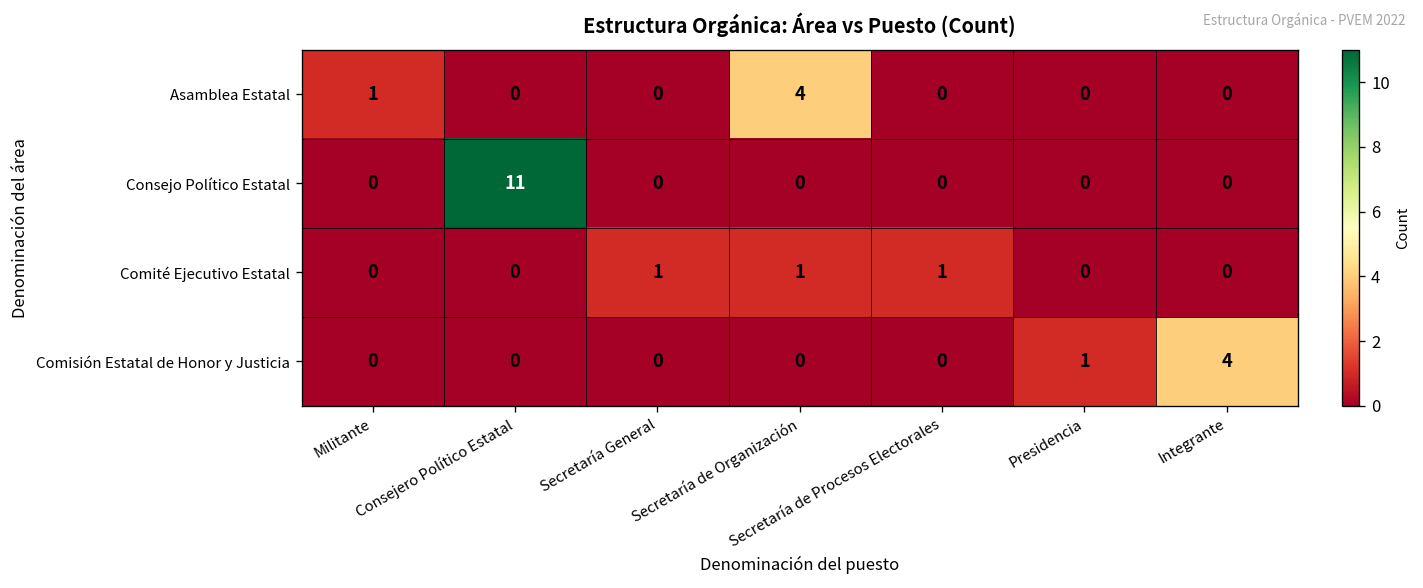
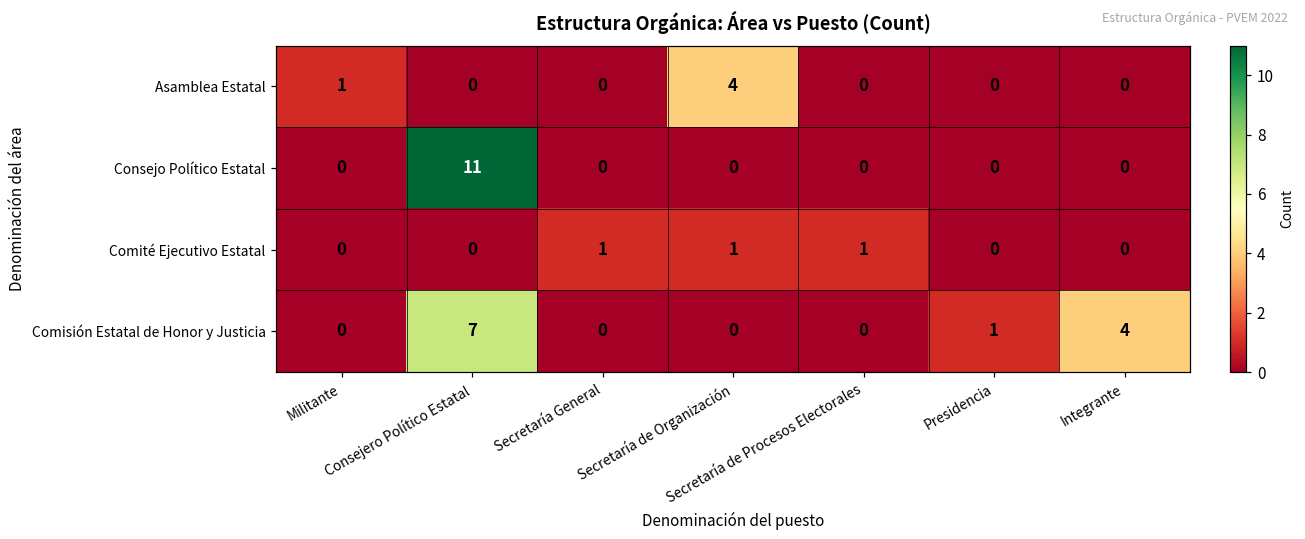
  {
    "Asamblea Estatal": {
      "Militante": 1,
      "Consejero Político Estatal": 0,
      "Secretaría General": 0,
      "Secretaría de Organización": 4,
      "Secretaría de Procesos Electorales": 0,
      "Presidencia": 0,
      "Integrante": 0
    },
    "Consejo Político Estatal": {
      "Militante": 0,
      "Consejero Político Estatal": 11,
      "Secretaría General": 0,
      "Secretaría de Organización": 0,
      "Secretaría de Procesos Electorales": 0,
      "Presidencia": 0,
      "Integrante": 0
    },
    "Comité Ejecutivo Estatal": {
      "Militante": 0,
      "Consejero Político Estatal": 0,
      "Secretaría General": 1,
      "Secretaría de Organización": 1,
      "Secretaría de Procesos Electorales": 1,
      "Presidencia": 0,
      "Integrante": 0
    },
    "Comisión Estatal de Honor y Justicia": {
      "Militante": 0,
-     "Consejero Político Estatal": 0,
+     "Consejero Político Estatal": 7,
      "Secretaría General": 0,
      "Secretaría de Organización": 0,
      "Secretaría de Procesos Electorales": 0,
      "Presidencia": 1,
      "Integrante": 4
    }
  }
